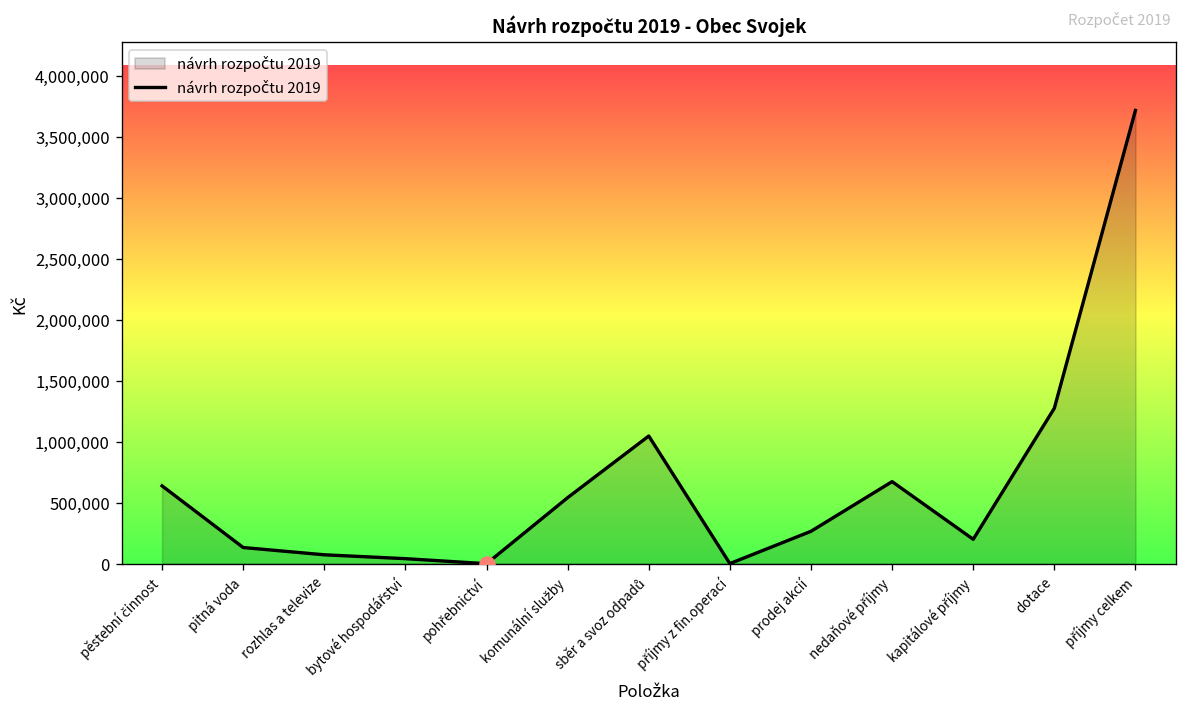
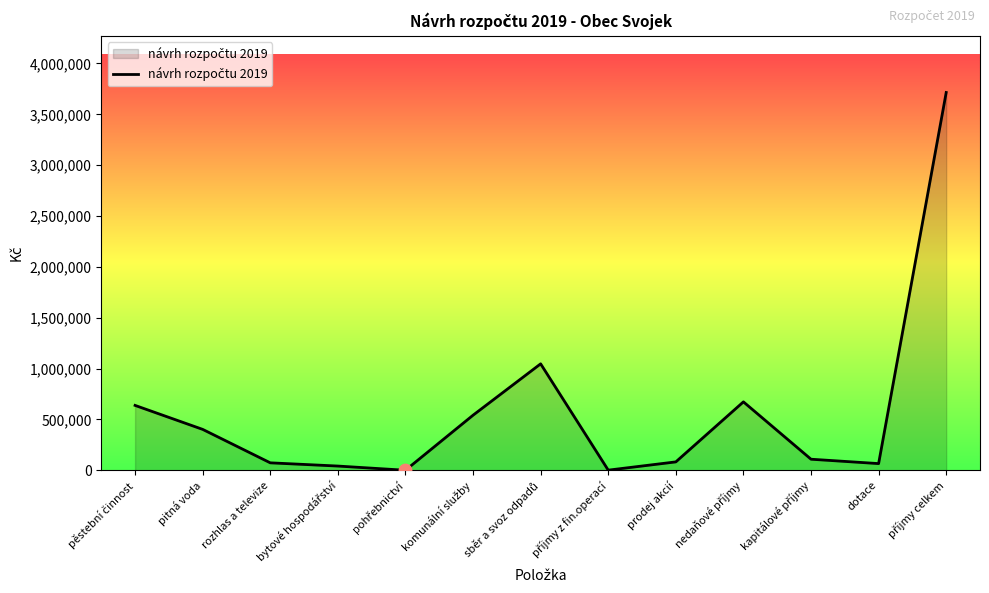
  {
    "návrh rozpočtu 2019": {
      "pěstební činnost": "640,000",
-     "pitná voda": "130,000",
+     "pitná voda": "400,000",
      "rozhlas a televize": "70,000",
      "bytové hospodářství": "40,000",
      "komunální služby": "540,000",
      "sběr a svoz odpadů": "1,050,000",
      "příjmy z fin.operací": "0",
-     "prodej akcií": "270,000",
+     "prodej akcií": "80,000",
      "nedaňové příjmy": "670,000",
-     "kapitálové příjmy": "200,000",
-     "dotace": "1,270,000",
+     "kapitálové příjmy": "110,000",
+     "dotace": "70,000",
      "příjmy celkem": "3,710,000"
    }
  }
